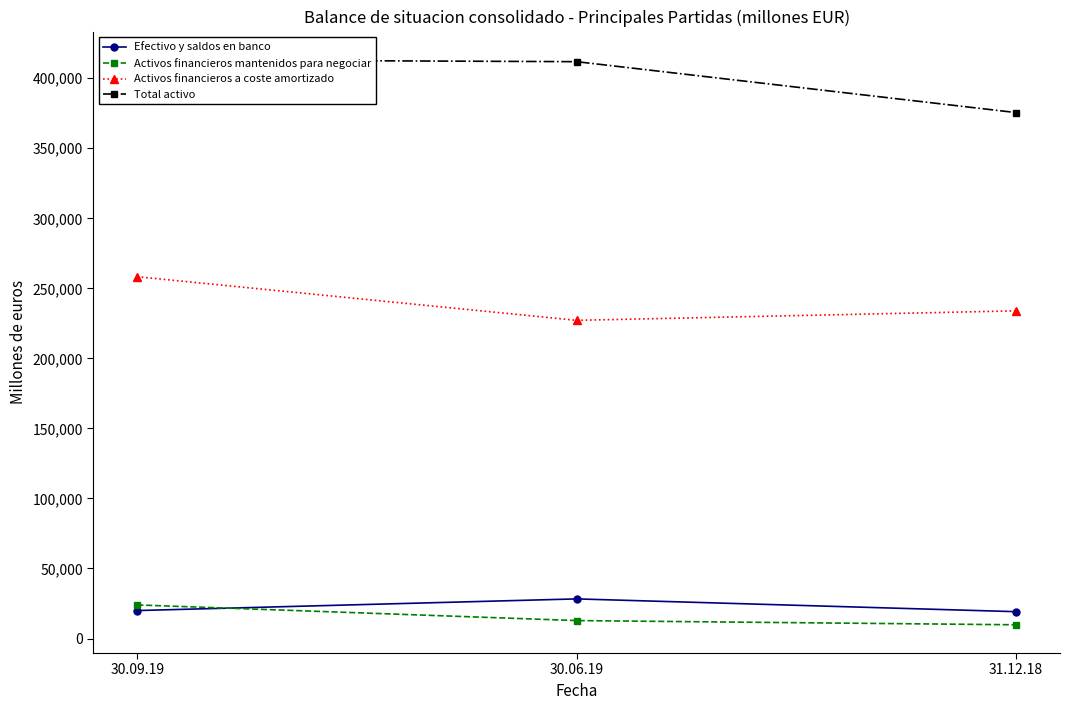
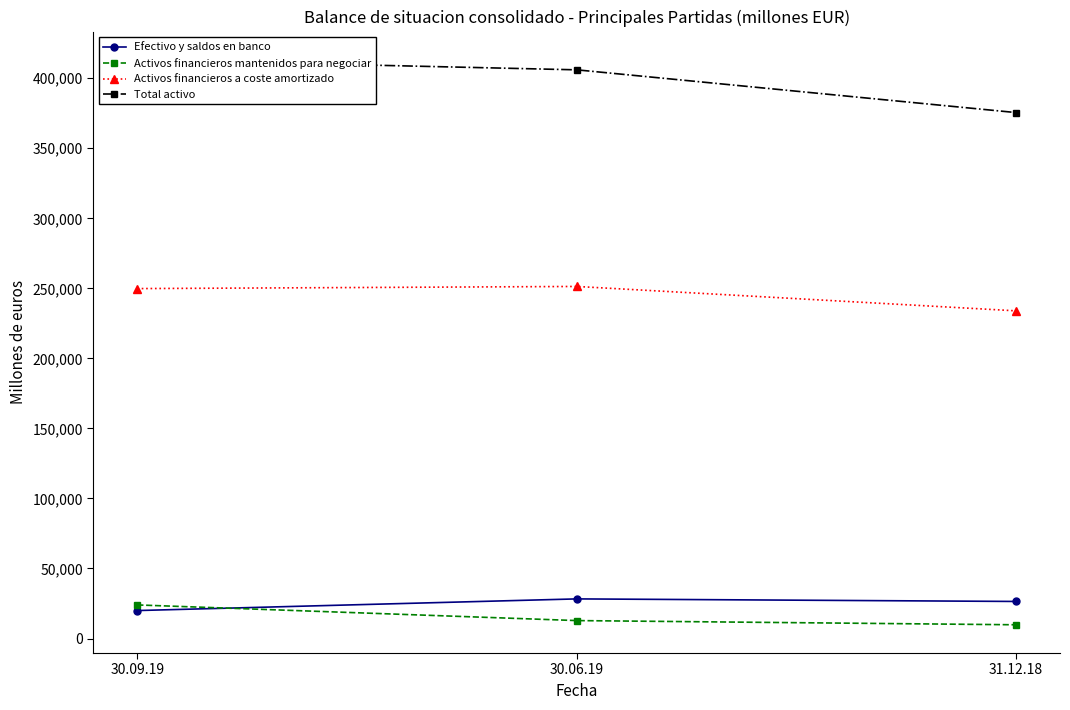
  {
    "Efectivo y saldos en banco": {
      "30.09.19": "20,000",
      "30.06.19": "28,000",
-     "31.12.18": "19,000"
+     "31.12.18": "26,000"
    },
    "Activos financieros mantenidos para negociar": {
      "30.09.19": "24,000",
      "30.06.19": "13,000",
      "31.12.18": "10,000"
    },
    "Activos financieros a coste amortizado": {
-     "30.09.19": "258,000",
-     "30.06.19": "227,000",
+     "30.09.19": "250,000",
+     "30.06.19": "251,000",
      "31.12.18": "234,000"
    },
    "Total activo": {
-     "30.06.19": "412,000",
+     "30.06.19": "406,000",
      "31.12.18": "375,000"
    }
  }
